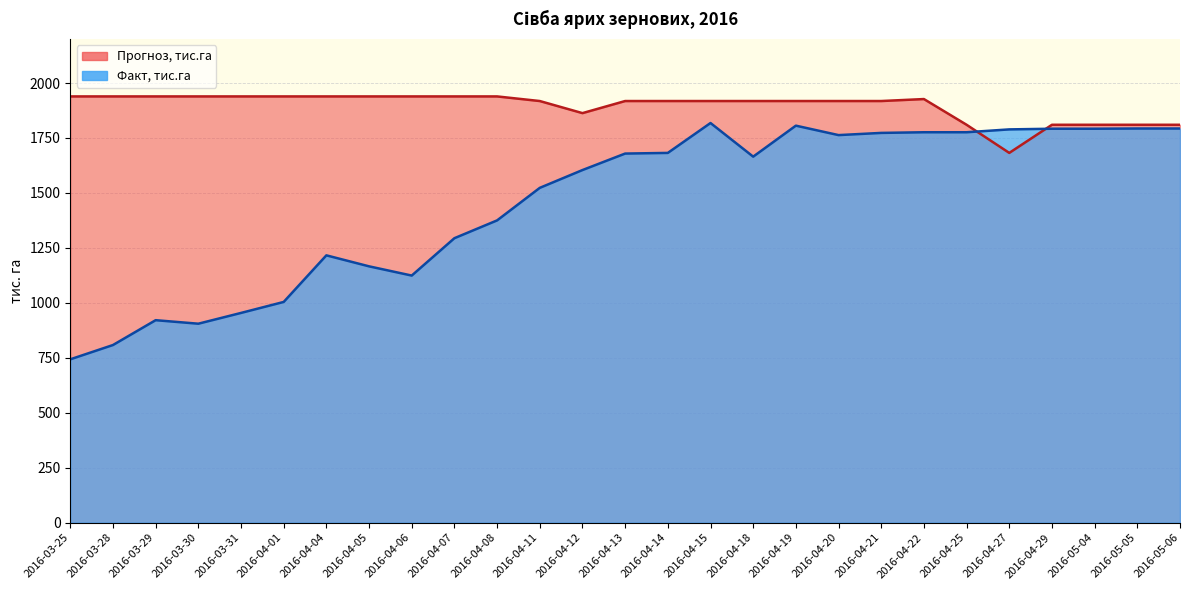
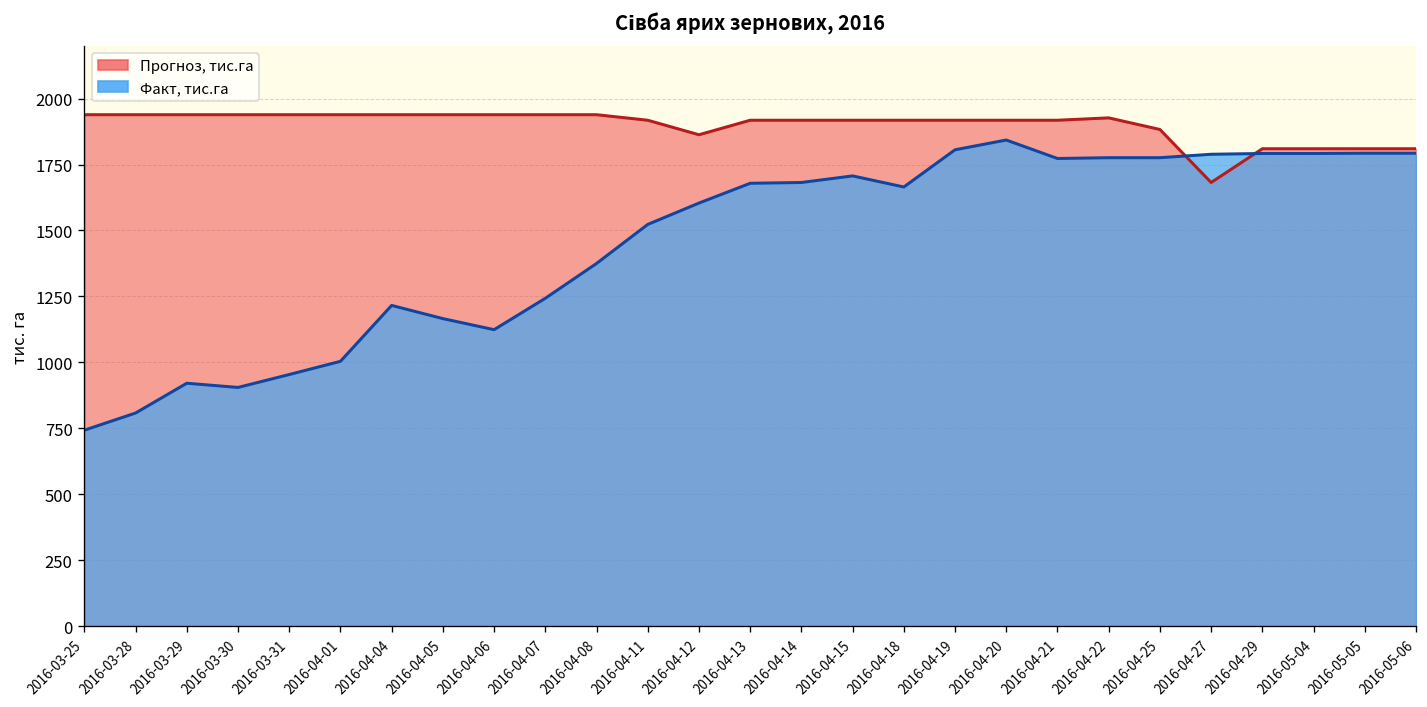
  {
    "Прогноз, тис.га": {
      "2016-03-25": 1940,
      "2016-03-28": 1940,
      "2016-03-29": 1940,
      "2016-03-30": 1940,
      "2016-03-31": 1940,
      "2016-04-01": 1940,
      "2016-04-04": 1940,
      "2016-04-05": 1940,
      "2016-04-06": 1940,
      "2016-04-07": 1940,
      "2016-04-08": 1940,
      "2016-04-11": 1920,
      "2016-04-12": 1860,
      "2016-04-13": 1920,
      "2016-04-14": 1920,
      "2016-04-15": 1920,
      "2016-04-18": 1920,
      "2016-04-19": 1920,
      "2016-04-20": 1920,
      "2016-04-21": 1920,
      "2016-04-22": 1930,
-     "2016-04-25": 1810,
+     "2016-04-25": 1880,
      "2016-04-27": 1680,
      "2016-04-29": 1810,
      "2016-05-04": 1810,
      "2016-05-05": 1810,
      "2016-05-06": 1810
    },
    "Факт, тис.га": {
      "2016-03-25": 740,
      "2016-03-28": 810,
      "2016-03-29": 920,
      "2016-03-30": 910,
      "2016-03-31": 950,
      "2016-04-01": 1000,
      "2016-04-04": 1220,
      "2016-04-05": 1170,
      "2016-04-06": 1120,
-     "2016-04-07": 1290,
+     "2016-04-07": 1240,
      "2016-04-08": 1380,
      "2016-04-11": 1520,
      "2016-04-12": 1600,
      "2016-04-13": 1680,
      "2016-04-14": 1680,
-     "2016-04-15": 1820,
+     "2016-04-15": 1710,
      "2016-04-18": 1670,
      "2016-04-19": 1810,
-     "2016-04-20": 1760,
+     "2016-04-20": 1840,
      "2016-04-21": 1770,
      "2016-04-22": 1780,
      "2016-04-25": 1780,
      "2016-04-27": 1790,
      "2016-04-29": 1790,
      "2016-05-04": 1790,
      "2016-05-05": 1790,
      "2016-05-06": 1790
    }
  }
